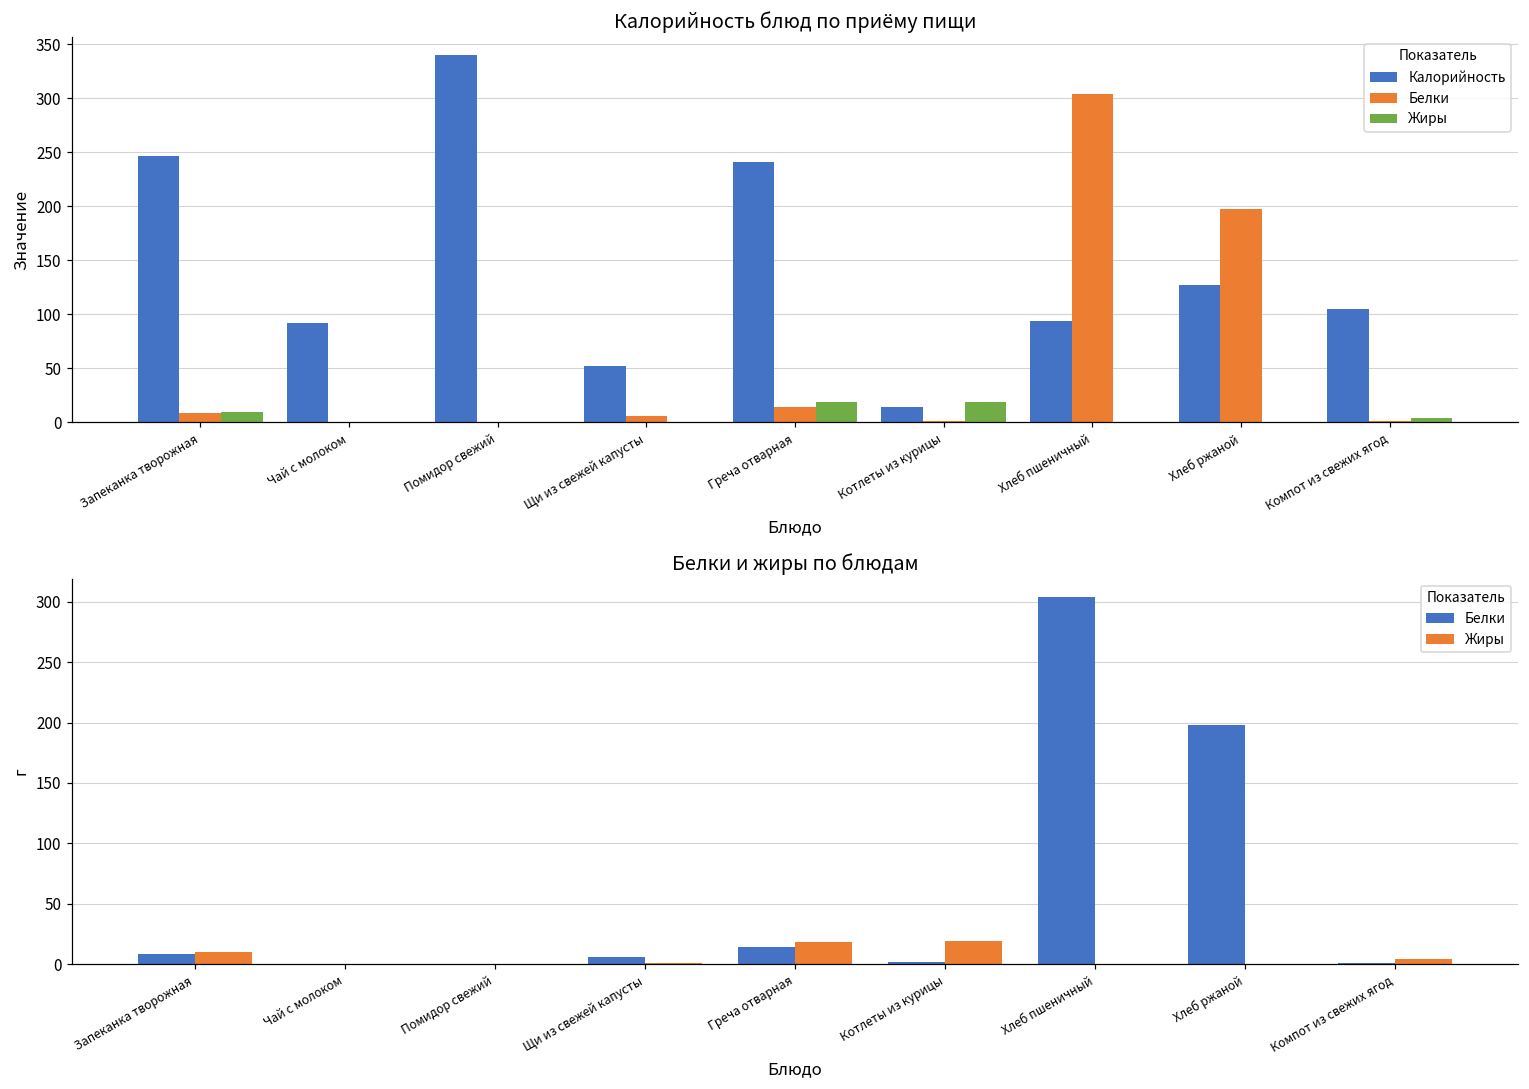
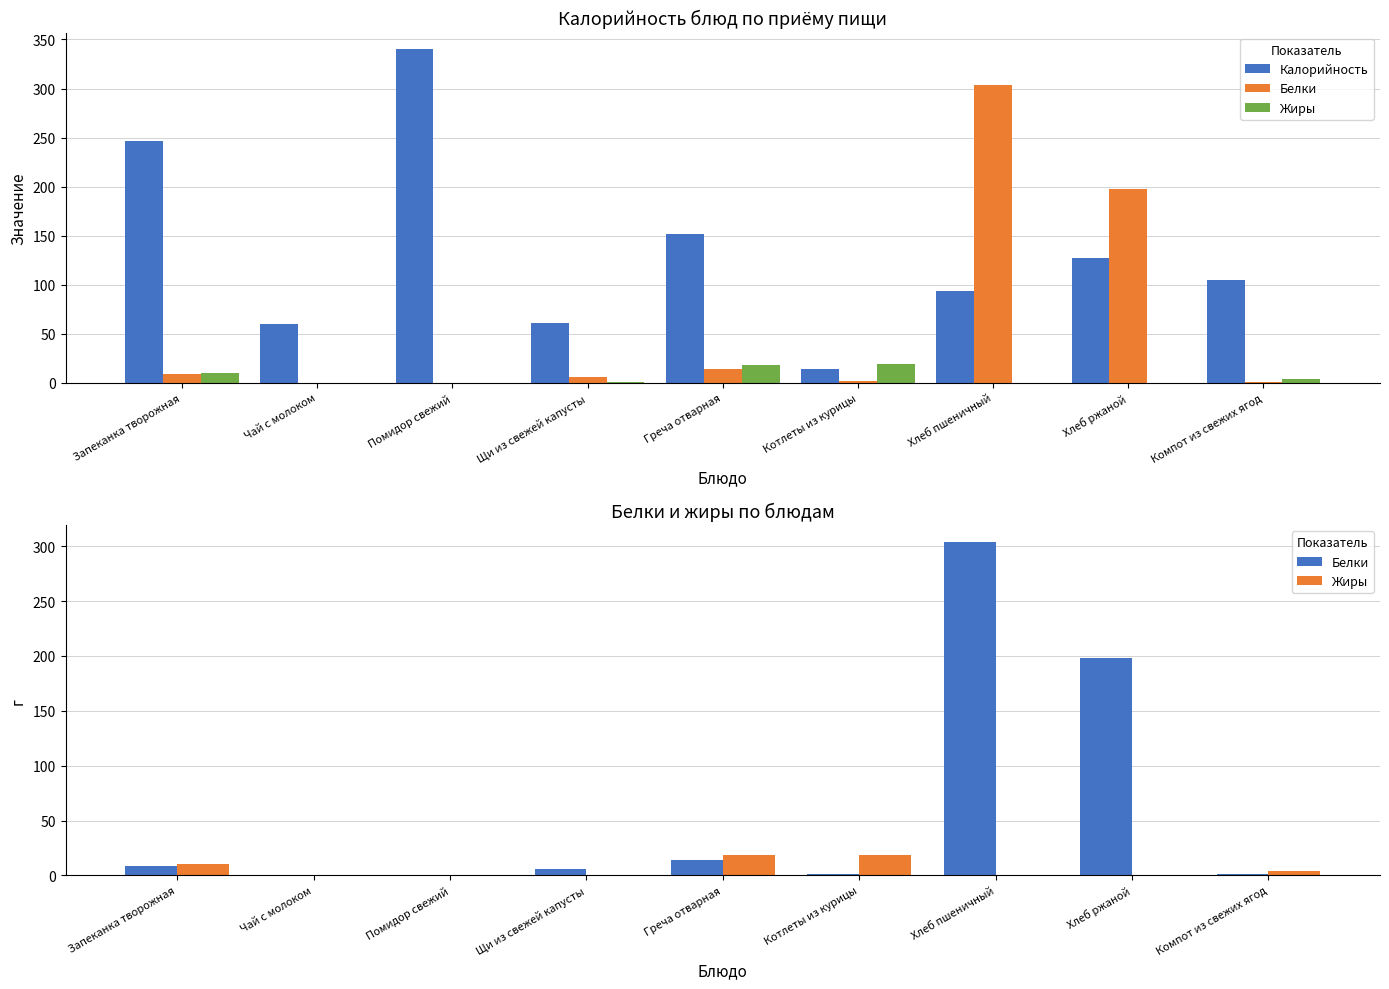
  {
    "Калорийность блюд по приёму пищи": {
      "Калорийность": {
        "Запеканка творожная": 250,
-       "Чай с молоком": 90,
+       "Чай с молоком": 60,
        "Помидор свежий": 340,
-       "Щи из свежей капусты": 50,
-       "Греча отварная": 240,
+       "Щи из свежей капусты": 60,
+       "Греча отварная": 150,
        "Котлеты из курицы": 10,
        "Хлеб пшеничный": 90,
        "Хлеб ржаной": 130,
        "Компот из свежих ягод": 110
      }
    },
    "Белки и жиры по блюдам": {
      "Белки": {
        "Запеканка творожная": 9,
        "Щи из свежей капусты": 6,
        "Греча отварная": 14,
        "Хлеб пшеничный": 304,
        "Хлеб ржаной": 198
      },
      "Жиры": {
        "Запеканка творожная": 10,
        "Греча отварная": 19,
        "Котлеты из курицы": 19,
        "Компот из свежих ягод": 4
      }
    }
  }
